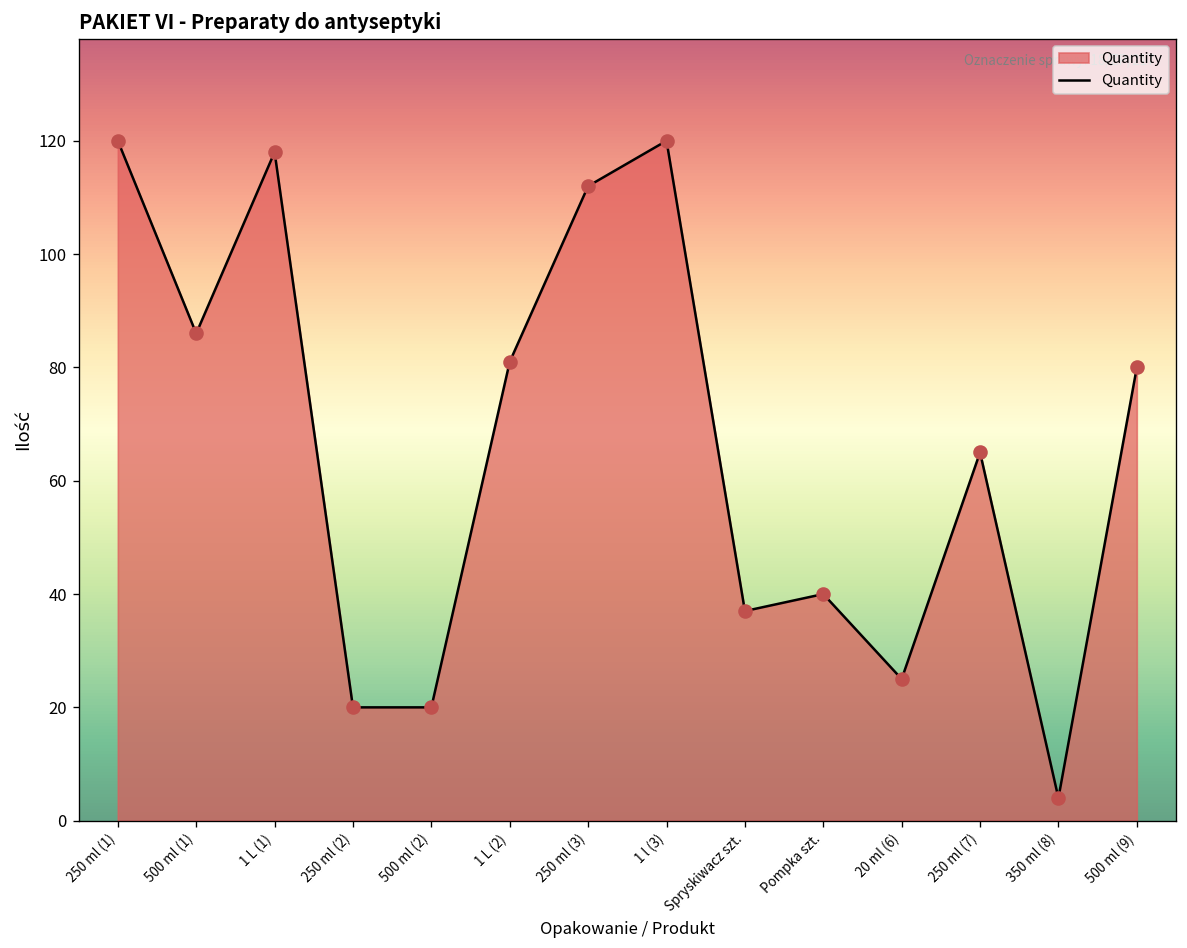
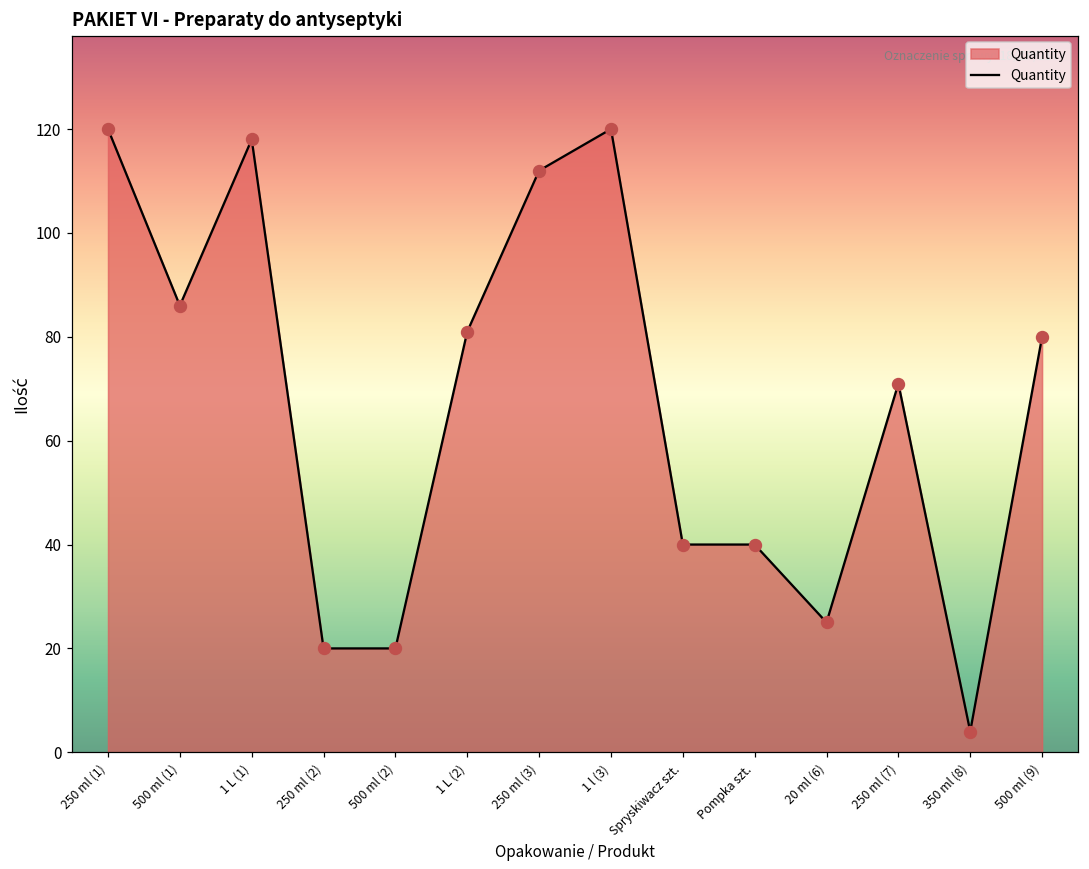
  {
    "250 ml (1)": 120,
    "500 ml (1)": 86,
    "1 L (1)": 118,
    "250 ml (2)": 20,
    "500 ml (2)": 20,
    "1 L (2)": 81,
    "250 ml (3)": 112,
    "1 l (3)": 120,
-   "Spryskiwacz szt.": 37,
+   "Spryskiwacz szt.": 40,
    "Pompka szt.": 40,
    "20 ml (6)": 25,
-   "250 ml (7)": 65,
+   "250 ml (7)": 71,
    "350 ml (8)": 4,
    "500 ml (9)": 80
  }
